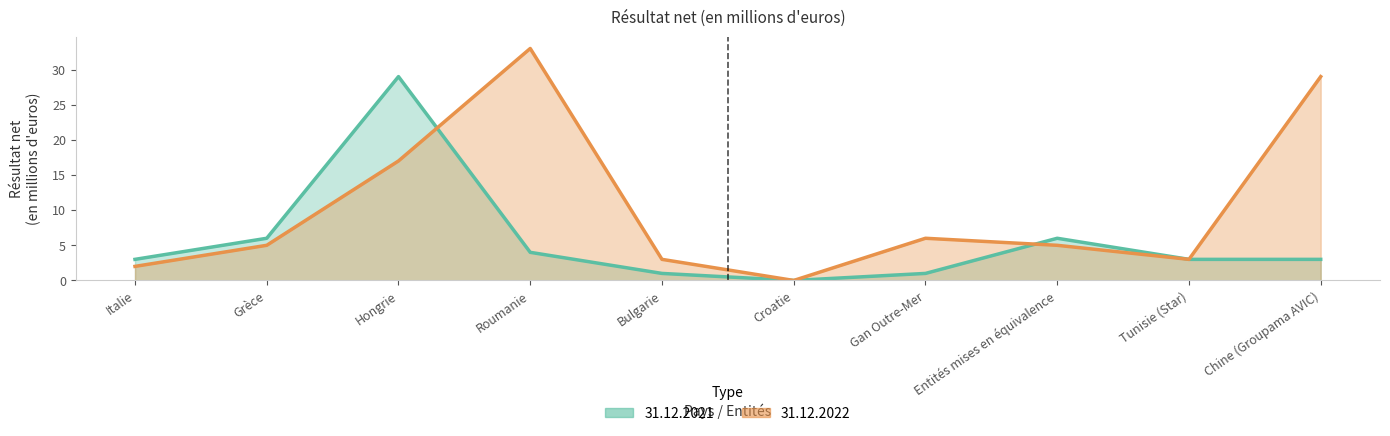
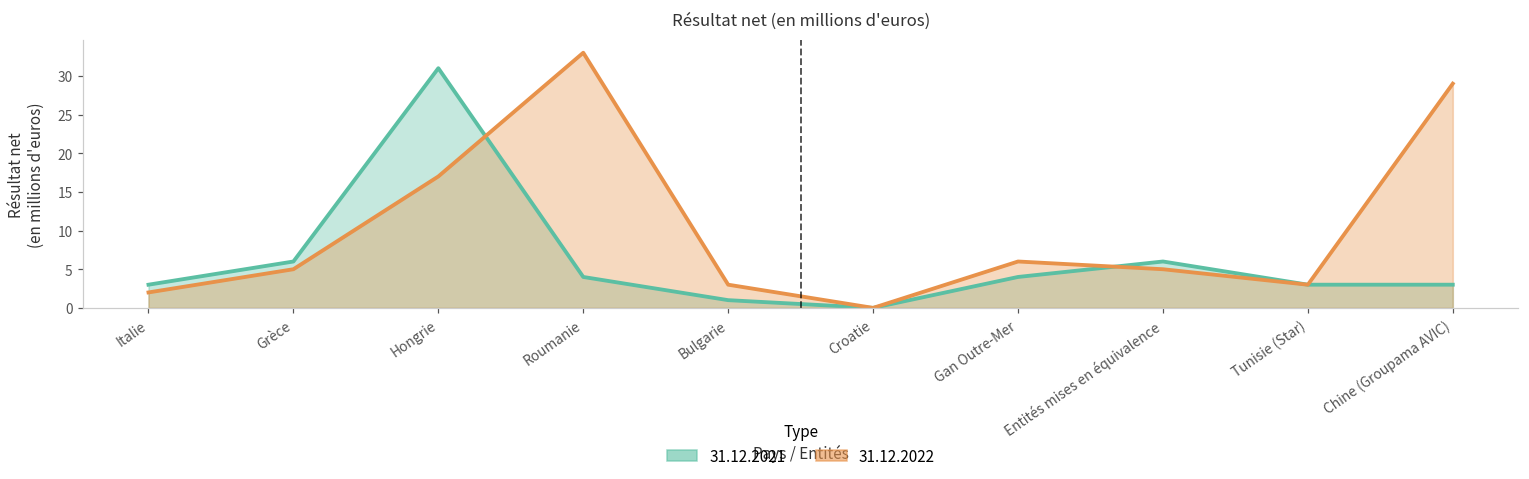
  {
    "31.12.2021": {
      "Italie": 3,
      "Grèce": 6,
-     "Hongrie": 29,
+     "Hongrie": 31,
      "Roumanie": 4,
      "Bulgarie": 1,
-     "Gan Outre-Mer": 1,
+     "Gan Outre-Mer": 4,
      "Entités mises en équivalence": 6,
      "Chine (Groupama AVIC)": 3
    },
    "31.12.2022": {
      "Italie": 2,
      "Grèce": 5,
      "Hongrie": 17,
      "Roumanie": 33,
      "Bulgarie": 3,
      "Gan Outre-Mer": 6,
      "Entités mises en équivalence": 5,
      "Chine (Groupama AVIC)": 29
    }
  }
